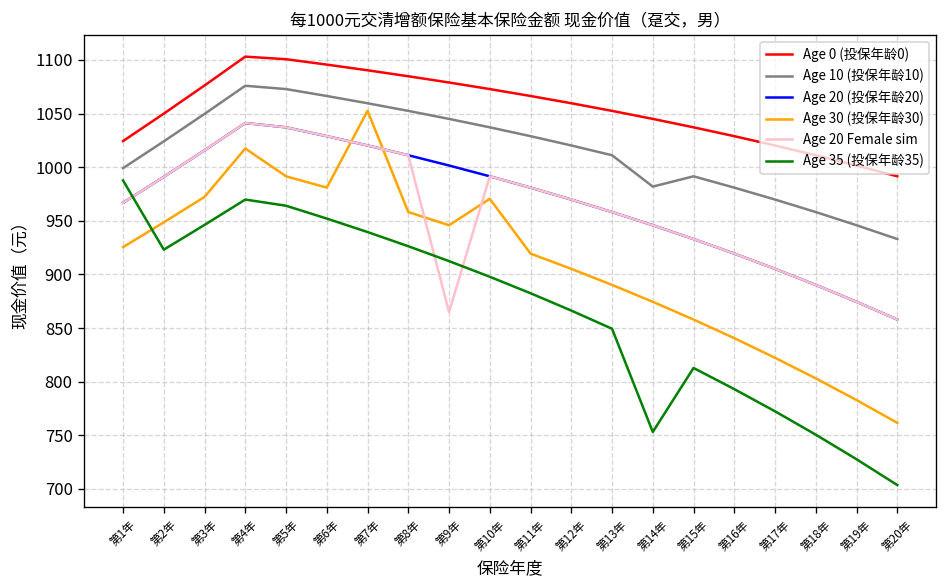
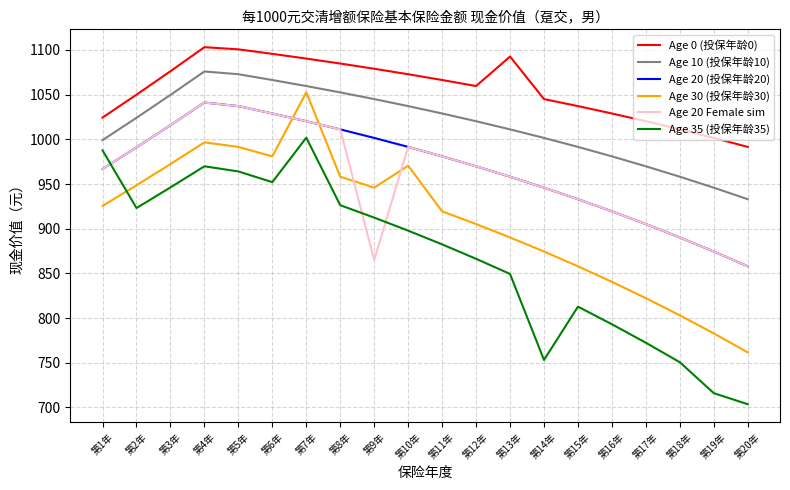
  {
    "Age 0 (投保年龄0)": {
      "第1年": 1020,
      "第2年": 1050,
      "第3年": 1080,
      "第4年": 1100,
      "第5年": 1100,
      "第6年": 1100,
      "第7年": 1090,
      "第8年": 1080,
      "第9年": 1080,
      "第10年": 1070,
      "第11年": 1070,
      "第12年": 1060,
-     "第13年": 1050,
+     "第13年": 1090,
      "第14年": 1050,
      "第15年": 1040,
      "第16年": 1030,
      "第20年": 990
    },
    "Age 10 (投保年龄10)": {
      "第1年": 1000,
      "第2年": 1020,
      "第3年": 1050,
      "第4年": 1080,
      "第5年": 1070,
      "第6年": 1070,
      "第7年": 1060,
      "第8年": 1050,
      "第9年": 1050,
      "第10年": 1040,
      "第11年": 1030,
      "第12年": 1020,
      "第13年": 1010,
-     "第14年": 980,
+     "第14年": 1000,
      "第15年": 990,
      "第16年": 980,
      "第17年": 970,
      "第18年": 960,
      "第19年": 950,
      "第20年": 930
    },
    "Age 20 (投保年龄20)": {
      "第9年": 1000
    },
    "Age 30 (投保年龄30)": {
      "第1年": 930,
      "第2年": 950,
      "第3年": 970,
-     "第4年": 1020,
+     "第4年": 1000,
      "第5年": 990,
      "第6年": 980,
      "第7年": 1050,
      "第8年": 960,
      "第9年": 950,
      "第10年": 970,
      "第11年": 920,
      "第12年": 910,
      "第13年": 890,
      "第14年": 870,
      "第15年": 860,
      "第16年": 840,
      "第17年": 820,
      "第18年": 800,
      "第19年": 780,
      "第20年": 760
    },
    "Age 20 Female sim": {
      "第9年": 860
    },
    "Age 35 (投保年龄35)": {
      "第1年": 990,
      "第2年": 920,
      "第3年": 950,
      "第4年": 970,
      "第5年": 960,
      "第6年": 950,
-     "第7年": 940,
+     "第7年": 1000,
      "第8年": 930,
      "第9年": 910,
      "第10年": 900,
      "第11年": 880,
      "第12年": 870,
      "第13年": 850,
      "第14年": 750,
      "第15年": 810,
      "第16年": 790,
      "第17年": 770,
      "第18年": 750,
-     "第19年": 730,
+     "第19年": 720,
      "第20年": 700
    }
  }
